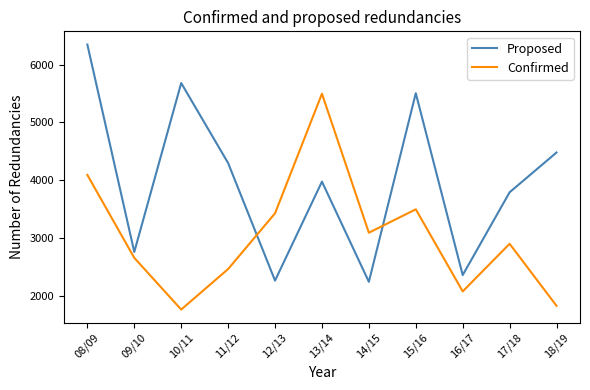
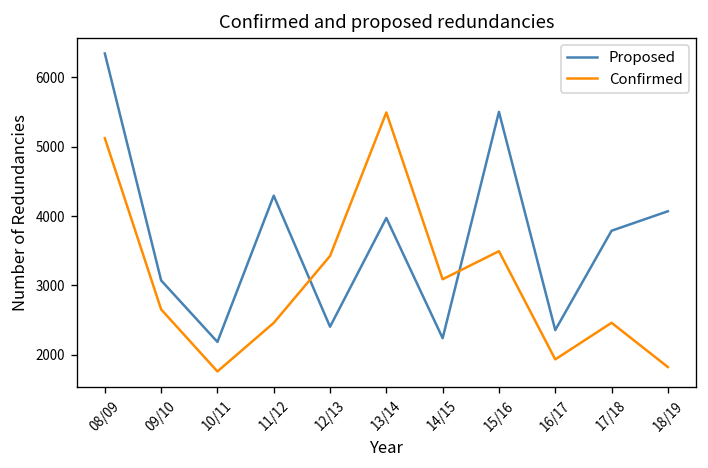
  {
    "Proposed": {
      "08/09": 6300,
-     "09/10": 2800,
-     "10/11": 5700,
+     "09/10": 3100,
+     "10/11": 2200,
      "11/12": 4300,
-     "12/13": 2300,
+     "12/13": 2400,
      "13/14": 4000,
      "14/15": 2200,
      "15/16": 5500,
      "16/17": 2400,
      "17/18": 3800,
-     "18/19": 4500
+     "18/19": 4100
    },
    "Confirmed": {
-     "08/09": 4100,
+     "08/09": 5100,
      "09/10": 2700,
      "10/11": 1800,
      "11/12": 2500,
      "12/13": 3400,
      "13/14": 5500,
      "14/15": 3100,
      "15/16": 3500,
-     "16/17": 2100,
-     "17/18": 2900,
+     "16/17": 1900,
+     "17/18": 2500,
      "18/19": 1800
    }
  }
